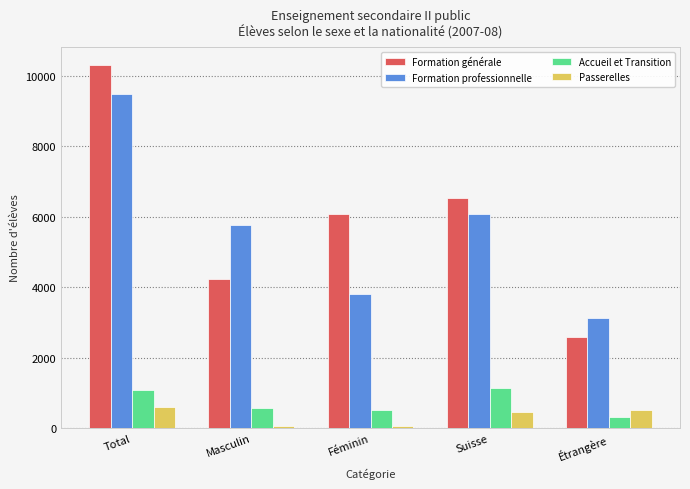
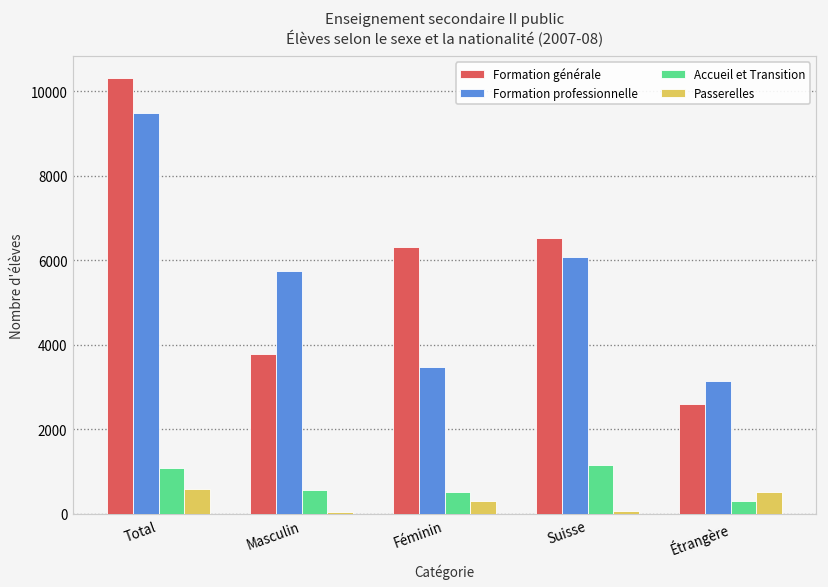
  {
    "Formation générale": {
      "Total": 10300,
-     "Masculin": 4200,
-     "Féminin": 6100,
+     "Masculin": 3800,
+     "Féminin": 6300,
      "Suisse": 6500,
      "Étrangère": 2600
    },
    "Formation professionnelle": {
      "Total": 9500,
      "Masculin": 5800,
-     "Féminin": 3800,
+     "Féminin": 3500,
      "Suisse": 6100,
      "Étrangère": 3100
    },
    "Accueil et Transition": {
      "Total": 1100,
      "Masculin": 600,
      "Féminin": 500,
      "Suisse": 1100,
      "Étrangère": 300
    },
    "Passerelles": {
      "Total": 600,
-     "Féminin": 0,
-     "Suisse": 500,
+     "Féminin": 300,
+     "Suisse": 100,
      "Étrangère": 500
    }
  }
